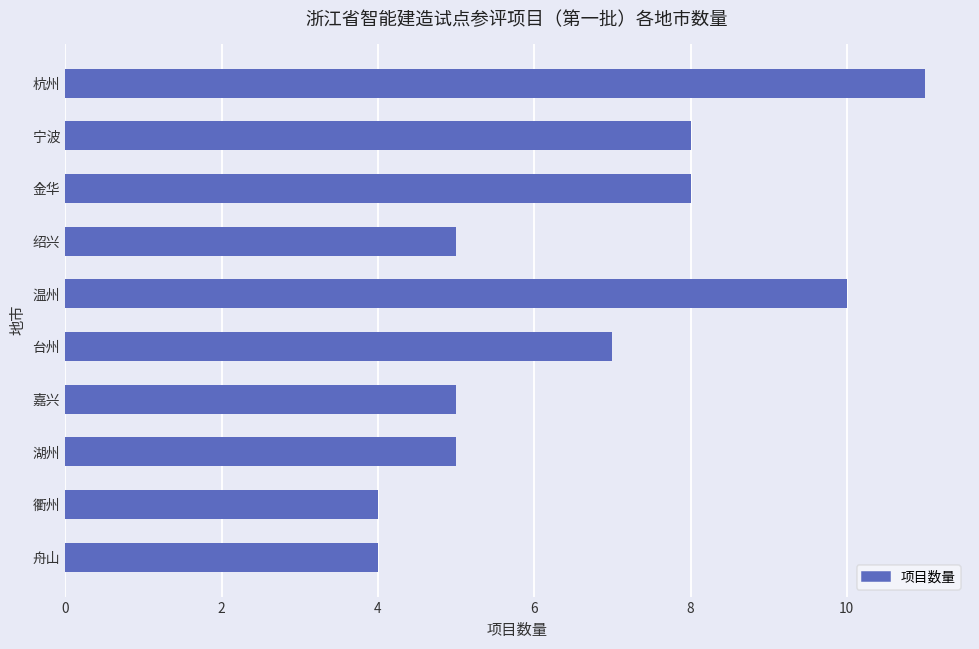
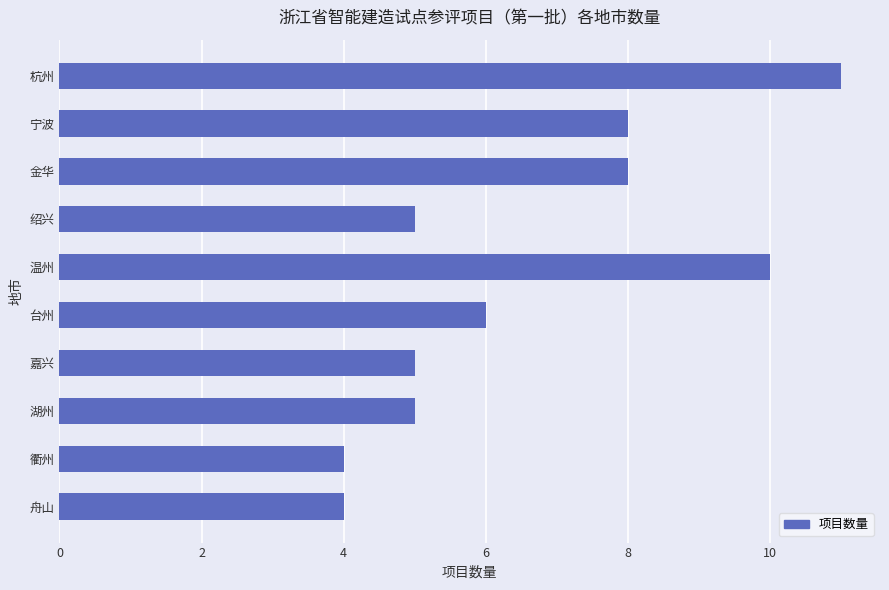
  {
    "杭州": 11,
    "宁波": 8,
    "金华": 8,
    "绍兴": 5,
    "温州": 10,
-   "台州": 7,
+   "台州": 6,
    "嘉兴": 5,
    "湖州": 5,
    "衢州": 4,
    "舟山": 4
  }
